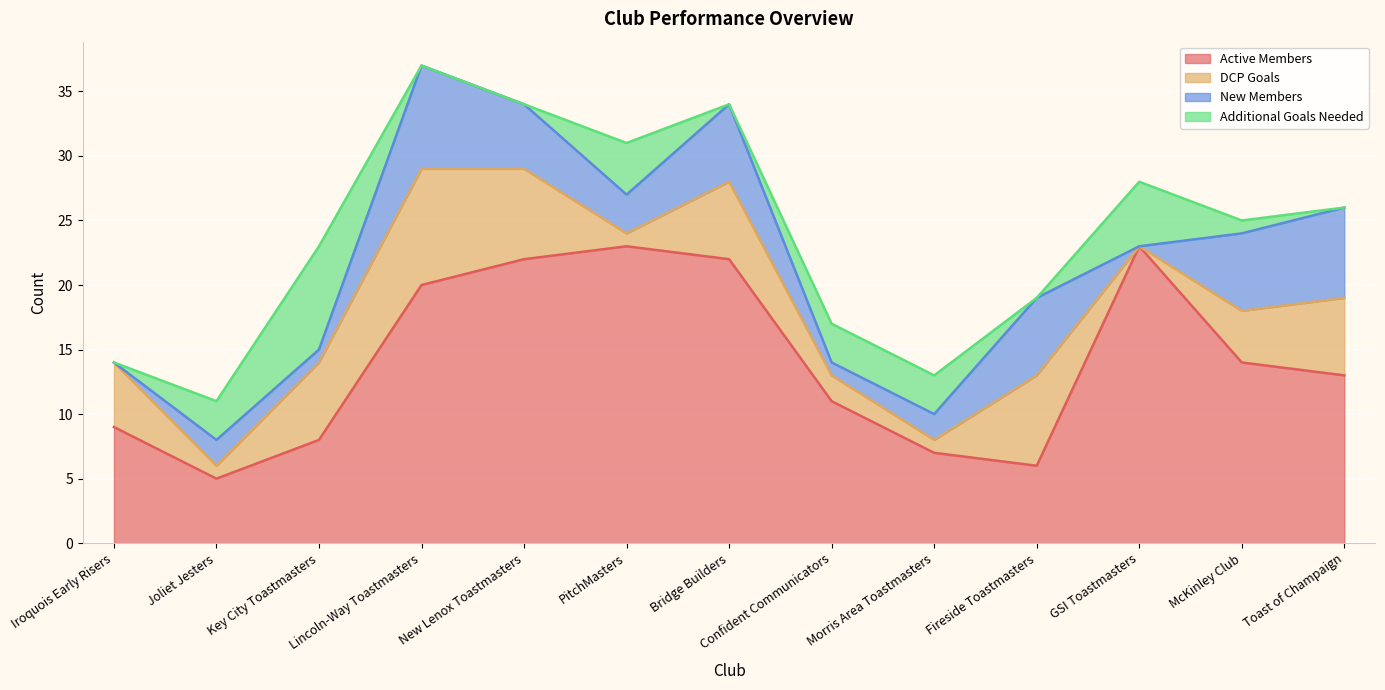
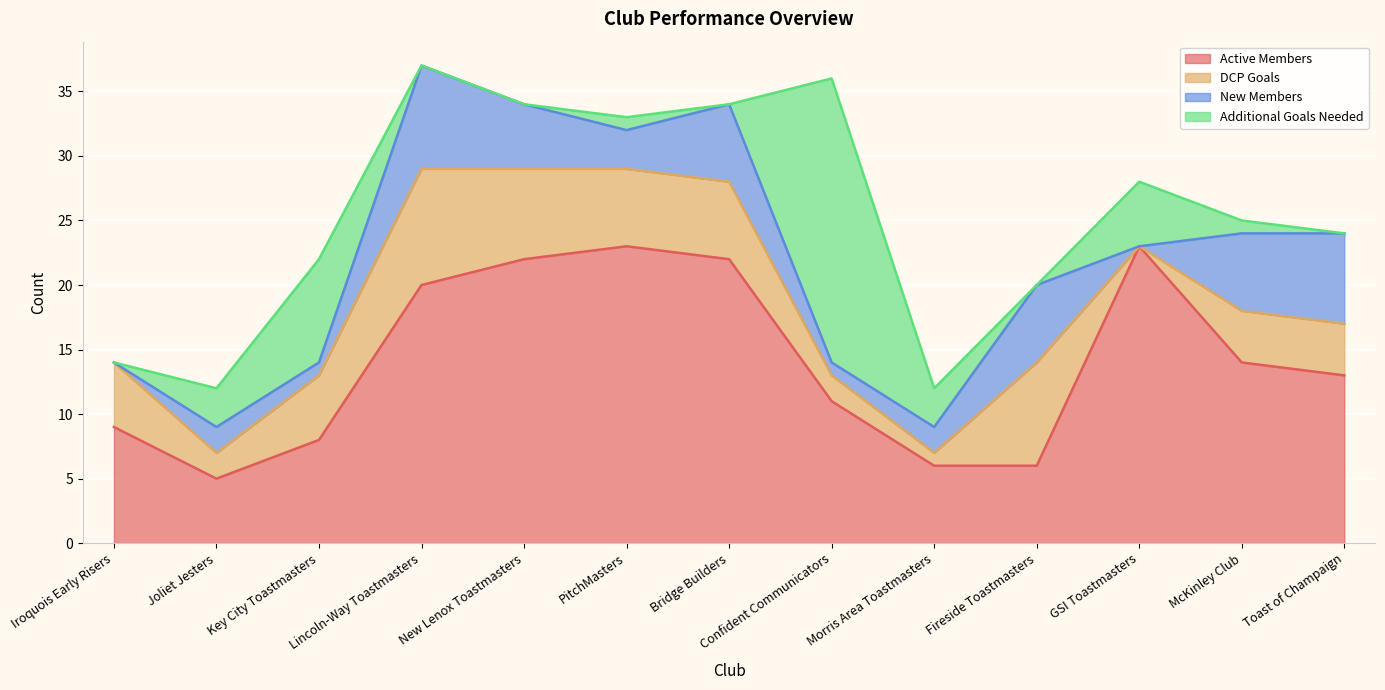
  {
    "Active Members": {
      "Iroquois Early Risers": 9,
      "Joliet Jesters": 5,
      "Key City Toastmasters": 8,
      "Lincoln-Way Toastmasters": 20,
      "New Lenox Toastmasters": 22,
      "PitchMasters": 23,
      "Bridge Builders": 22,
      "Confident Communicators": 11,
-     "Morris Area Toastmasters": 7,
+     "Morris Area Toastmasters": 6,
      "Fireside Toastmasters": 6,
      "McKinley Club": 14,
      "Toast of Champaign": 13
    },
    "DCP Goals": {
-     "Joliet Jesters": 1,
-     "Key City Toastmasters": 6,
+     "Joliet Jesters": 2,
+     "Key City Toastmasters": 5,
      "Lincoln-Way Toastmasters": 9,
      "New Lenox Toastmasters": 7,
-     "PitchMasters": 1,
+     "PitchMasters": 6,
      "Bridge Builders": 6,
      "Confident Communicators": 2,
      "Morris Area Toastmasters": 1,
-     "Fireside Toastmasters": 7,
+     "Fireside Toastmasters": 8,
      "McKinley Club": 4,
-     "Toast of Champaign": 6
+     "Toast of Champaign": 4
    },
    "New Members": {
      "Joliet Jesters": 2,
      "Key City Toastmasters": 1,
      "PitchMasters": 3,
      "Confident Communicators": 1,
      "Morris Area Toastmasters": 2,
      "McKinley Club": 6
    },
    "Additional Goals Needed": {
      "Joliet Jesters": 3,
      "Key City Toastmasters": 8,
-     "PitchMasters": 4,
-     "Confident Communicators": 3,
+     "PitchMasters": 1,
+     "Confident Communicators": 22,
      "Morris Area Toastmasters": 3,
      "GSI Toastmasters": 5,
      "McKinley Club": 1
    }
  }
